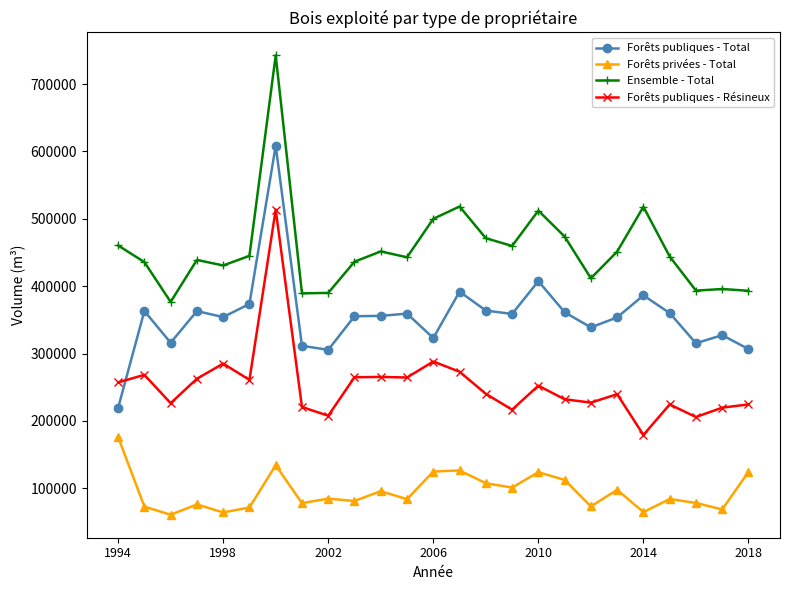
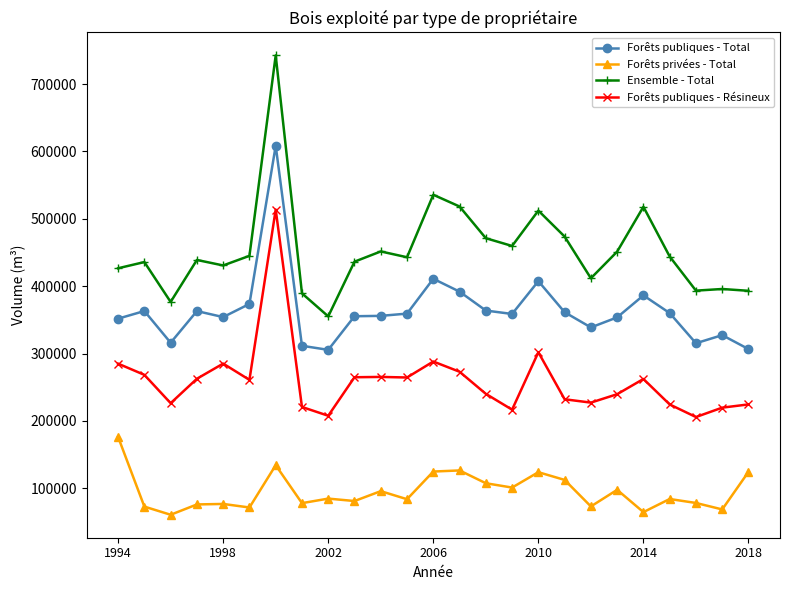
  {
    "Forêts publiques - Total": {
-     "1994": 220000,
+     "1994": 350000,
      "1998": 350000,
      "2002": 310000,
-     "2006": 320000,
+     "2006": 410000,
      "2010": 410000,
      "2014": 390000,
      "2018": 310000
    },
    "Forêts privées - Total": {
      "1994": 180000,
-     "1998": 60000,
+     "1998": 80000,
      "2002": 80000,
      "2006": 120000,
      "2010": 120000,
      "2014": 60000,
      "2018": 120000
    },
    "Ensemble - Total": {
-     "1994": 460000,
+     "1994": 430000,
      "1998": 430000,
-     "2002": 390000,
-     "2006": 500000,
+     "2002": 360000,
+     "2006": 540000,
      "2010": 510000,
      "2014": 520000,
      "2018": 390000
    },
    "Forêts publiques - Résineux": {
-     "1994": 260000,
+     "1994": 280000,
      "1998": 290000,
      "2002": 210000,
      "2006": 290000,
-     "2010": 250000,
-     "2014": 180000,
+     "2010": 300000,
+     "2014": 260000,
      "2018": 220000
    }
  }
